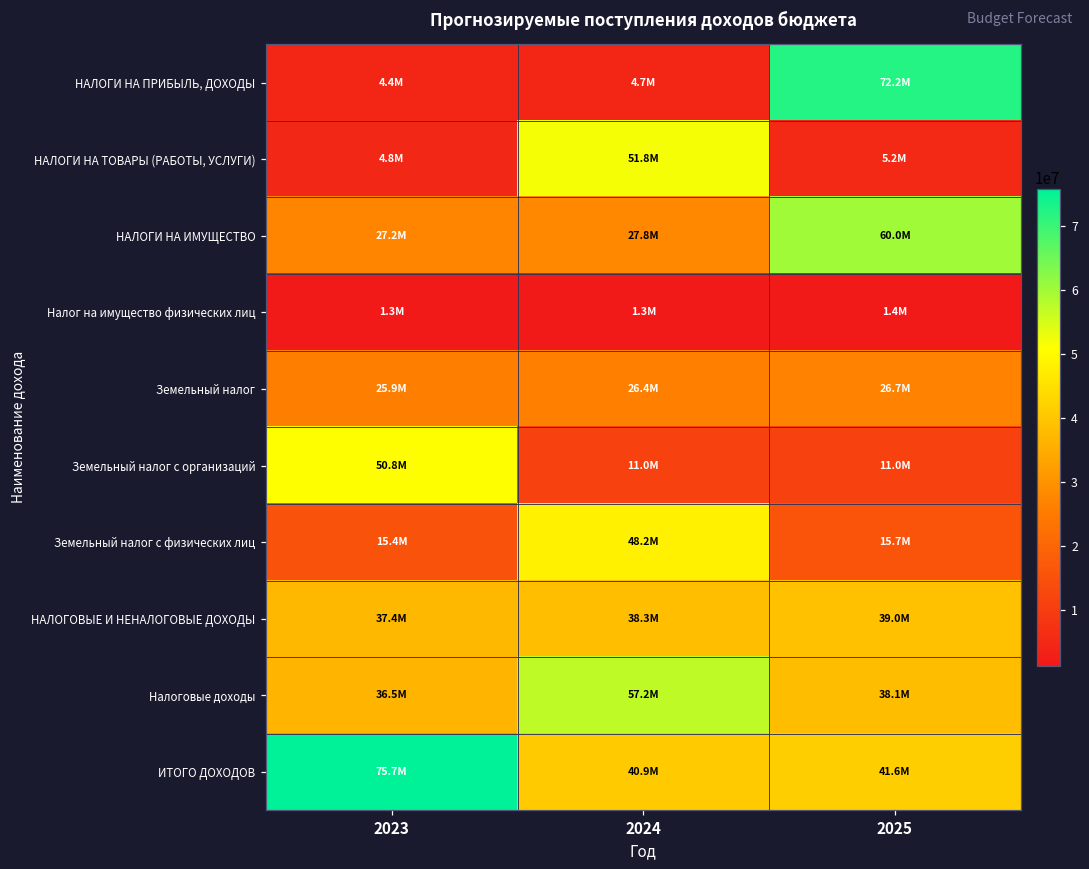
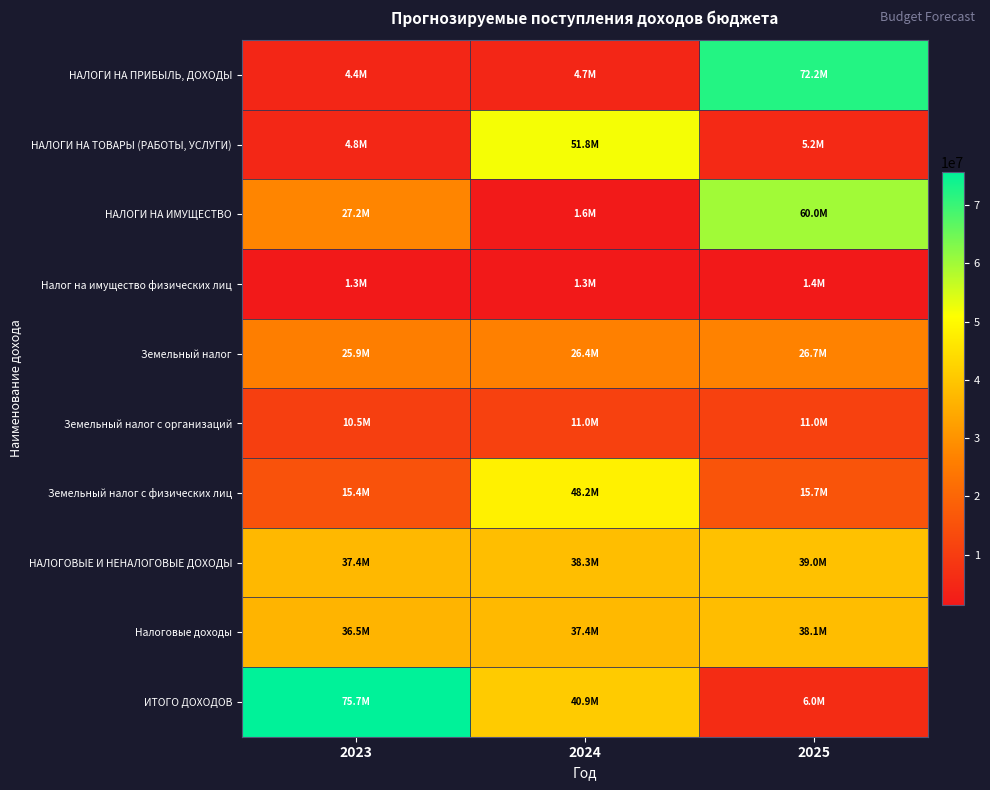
  {
    "НАЛОГИ НА ПРИБЫЛЬ, ДОХОДЫ": {
      "2023": "4.4M",
      "2024": "4.7M",
      "2025": "72.2M"
    },
    "НАЛОГИ НА ТОВАРЫ (РАБОТЫ, УСЛУГИ)": {
      "2023": "4.8M",
      "2024": "51.8M",
      "2025": "5.2M"
    },
    "НАЛОГИ НА ИМУЩЕСТВО": {
      "2023": "27.2M",
-     "2024": "27.8M",
+     "2024": "1.6M",
      "2025": "60.0M"
    },
    "Налог на имущество физических лиц": {
      "2023": "1.3M",
      "2024": "1.3M",
      "2025": "1.4M"
    },
    "Земельный налог": {
      "2023": "25.9M",
      "2024": "26.4M",
      "2025": "26.7M"
    },
    "Земельный налог с организаций": {
-     "2023": "50.8M",
+     "2023": "10.5M",
      "2024": "11.0M",
      "2025": "11.0M"
    },
    "Земельный налог с физических лиц": {
      "2023": "15.4M",
      "2024": "48.2M",
      "2025": "15.7M"
    },
    "НАЛОГОВЫЕ И НЕНАЛОГОВЫЕ ДОХОДЫ": {
      "2023": "37.4M",
      "2024": "38.3M",
      "2025": "39.0M"
    },
    "Налоговые доходы": {
      "2023": "36.5M",
-     "2024": "57.2M",
+     "2024": "37.4M",
      "2025": "38.1M"
    },
    "ИТОГО ДОХОДОВ": {
      "2023": "75.7M",
      "2024": "40.9M",
-     "2025": "41.6M"
+     "2025": "6.0M"
    }
  }
